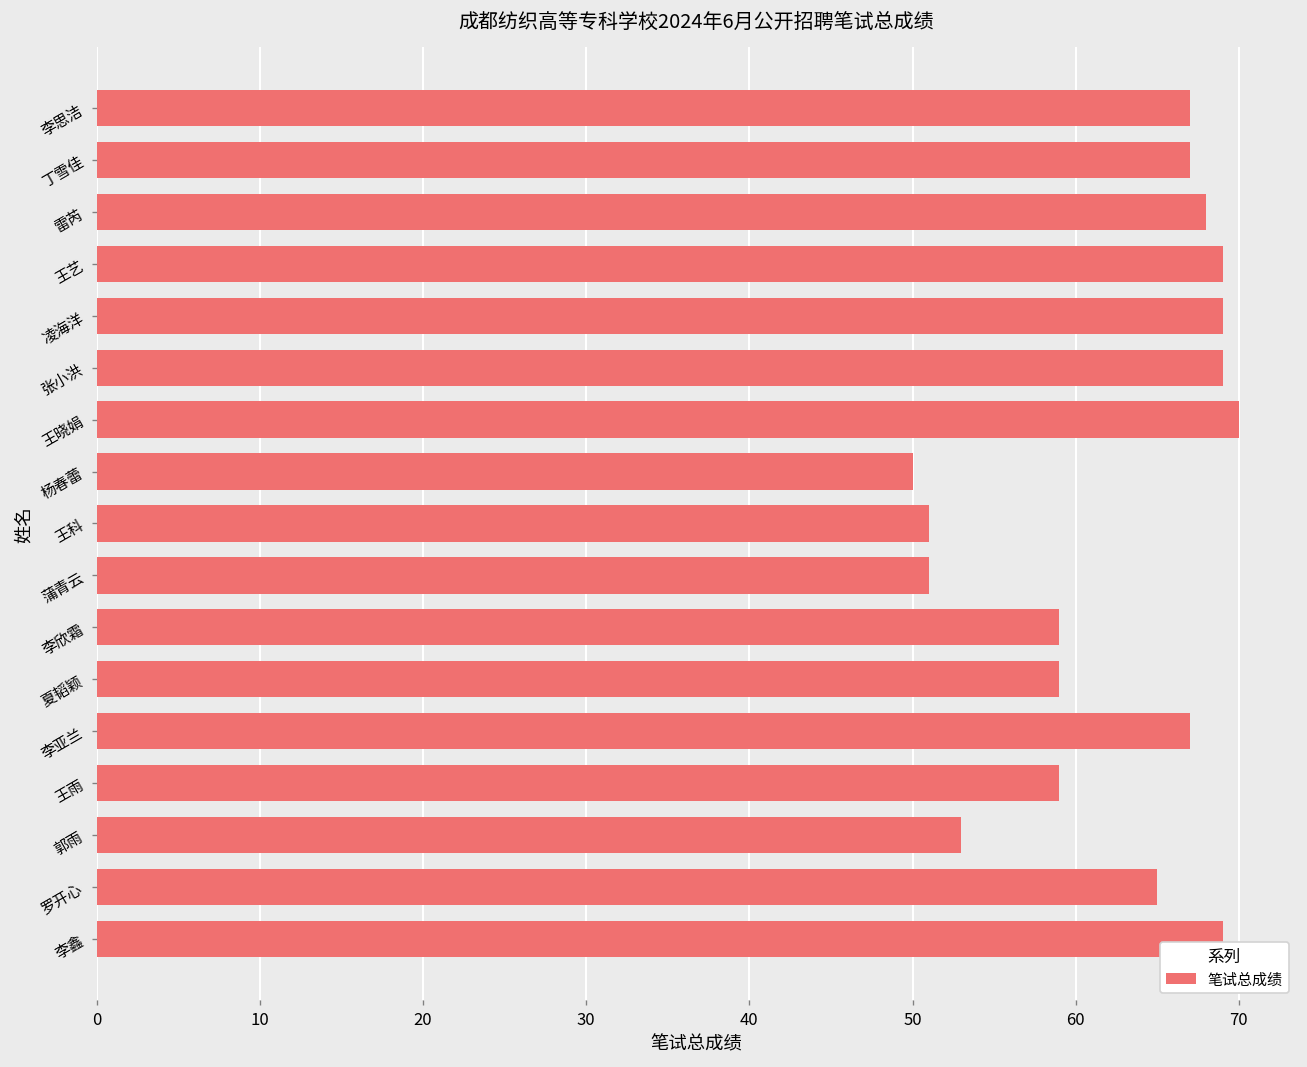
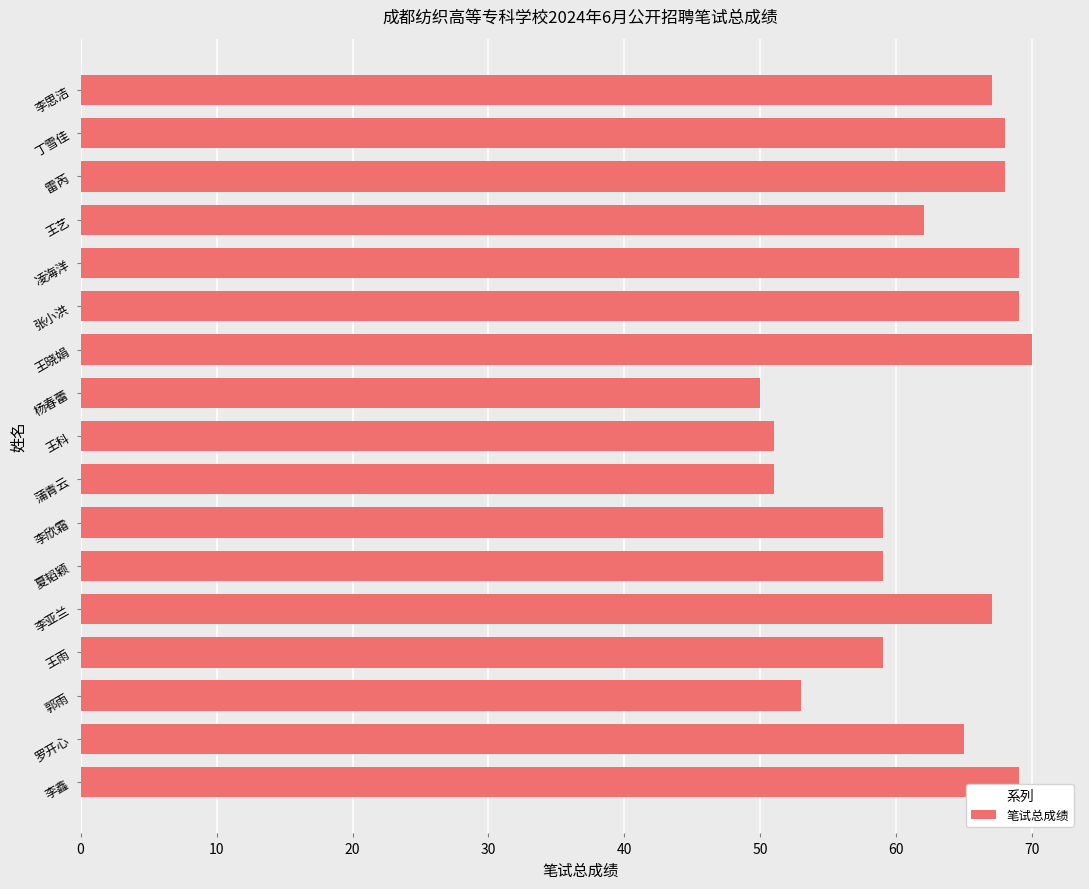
  {
    "李思洁": 67,
-   "丁雪佳": 67,
+   "丁雪佳": 68,
    "雷芮": 68,
-   "王艺": 69,
+   "王艺": 62,
    "凌海洋": 69,
    "张小洪": 69,
    "王晓娟": 70,
    "杨春蕾": 50,
    "王科": 51,
    "蒲青云": 51,
    "李欣霜": 59,
    "夏韬颖": 59,
    "李亚兰": 67,
    "王雨": 59,
    "郭雨": 53,
    "罗开心": 65,
    "李鑫": 69
  }
